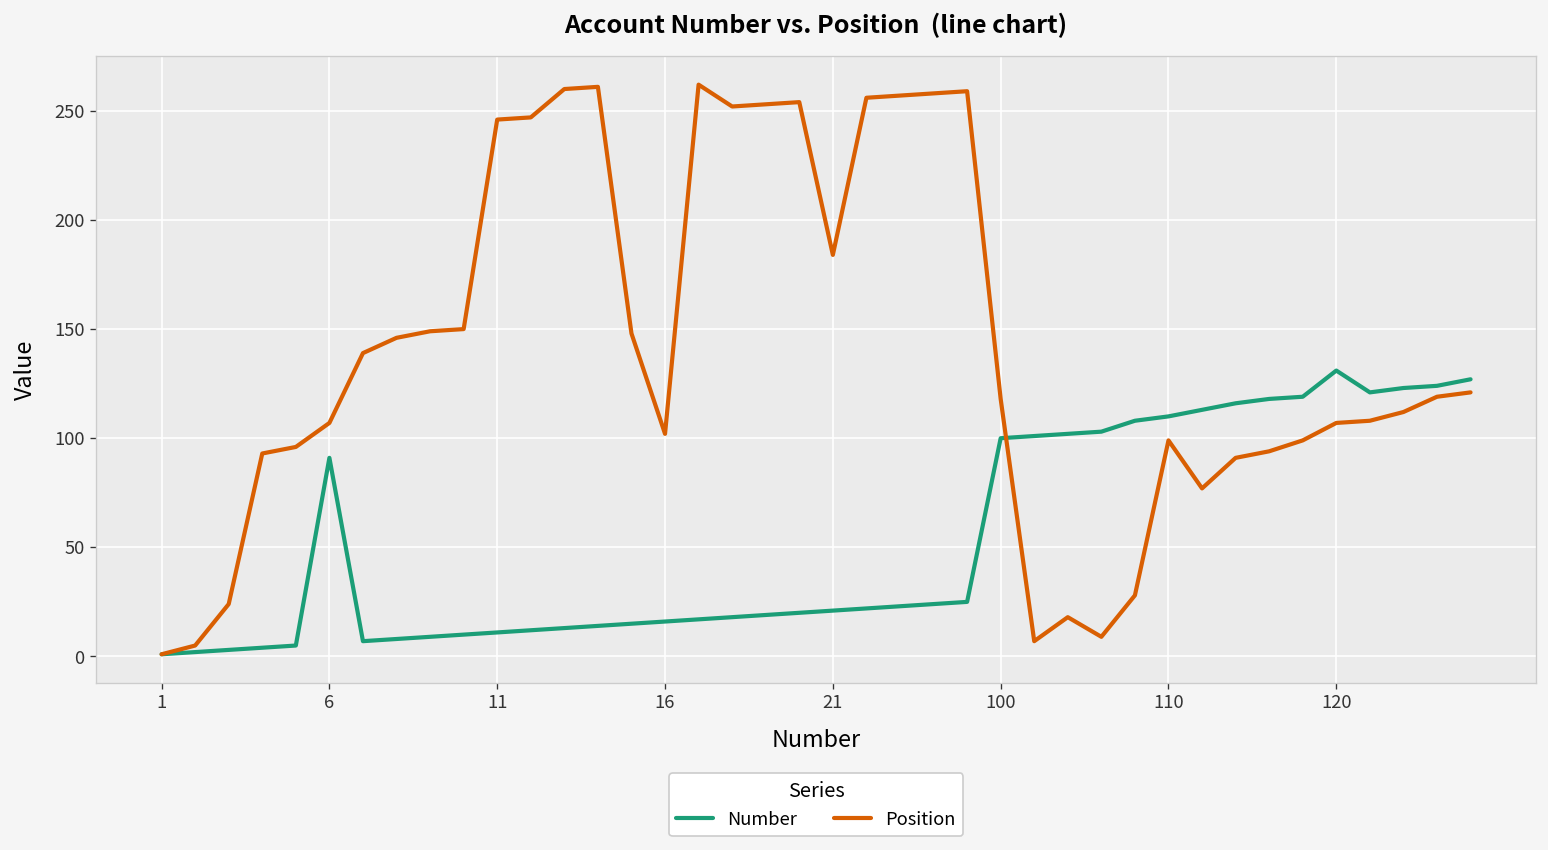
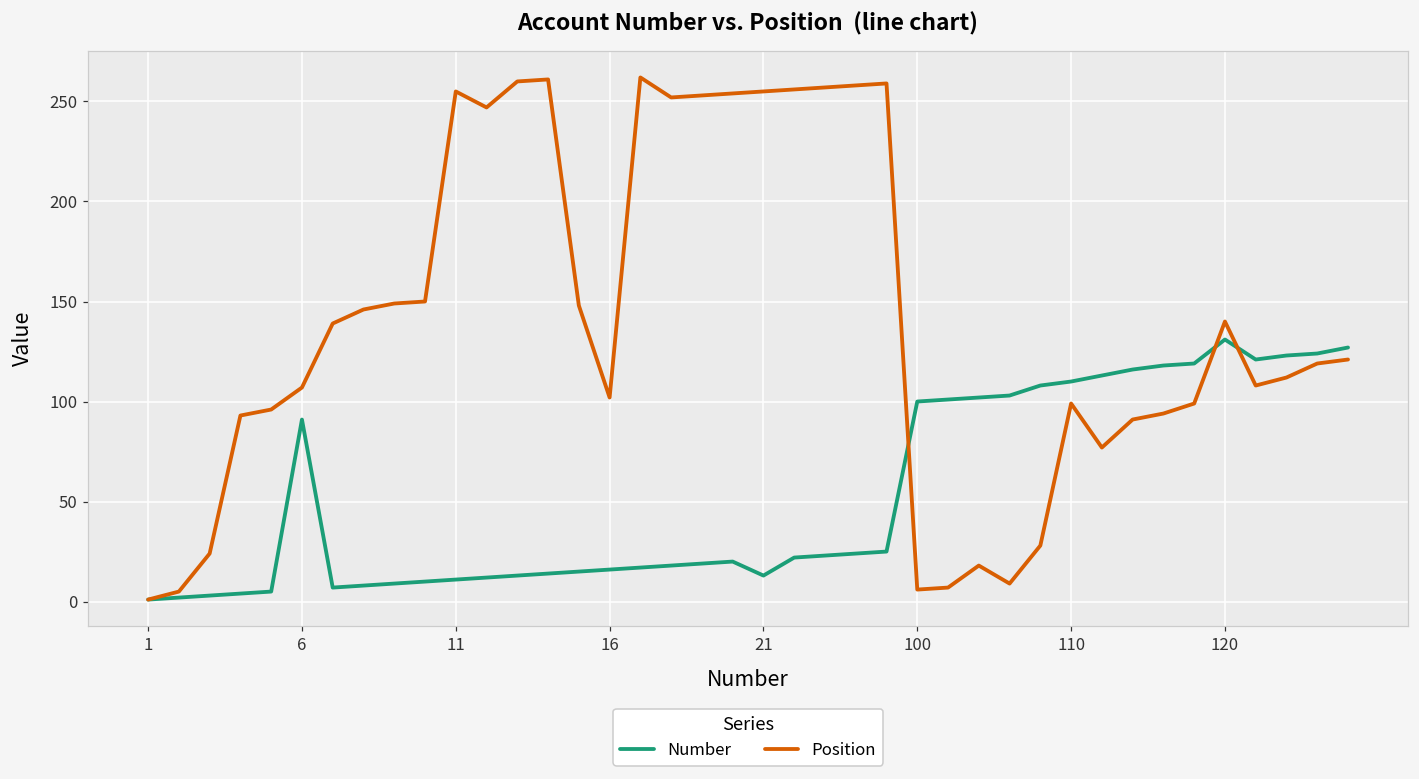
  {
    "Number": {
      "6": 91,
      "11": 11,
      "16": 16,
-     "21": 21,
+     "21": 13,
      "100": 100,
      "110": 110,
      "120": 131
    },
    "Position": {
      "6": 107,
-     "11": 246,
+     "11": 255,
      "16": 102,
-     "21": 184,
-     "100": 118,
+     "21": 255,
+     "100": 6,
      "110": 99,
-     "120": 107
+     "120": 140
    }
  }
